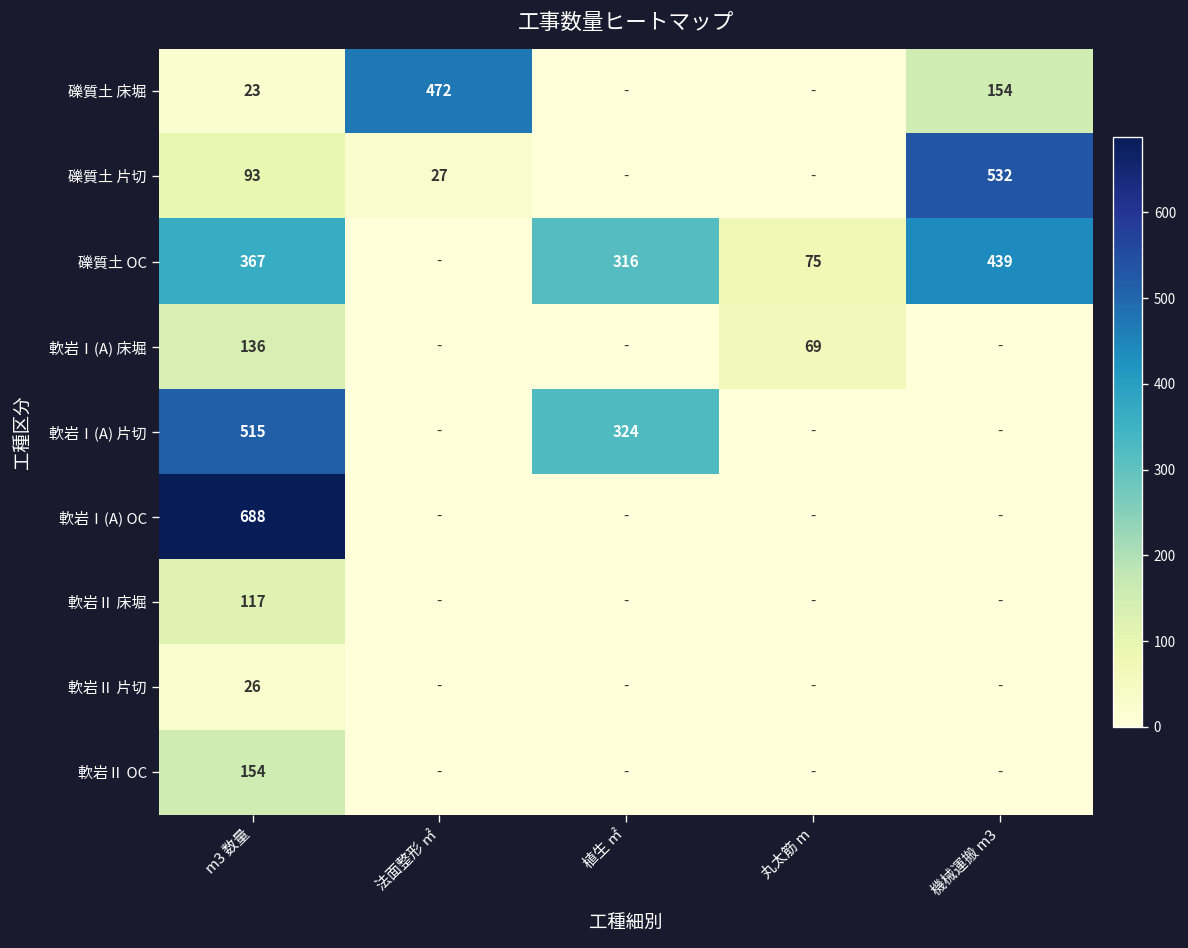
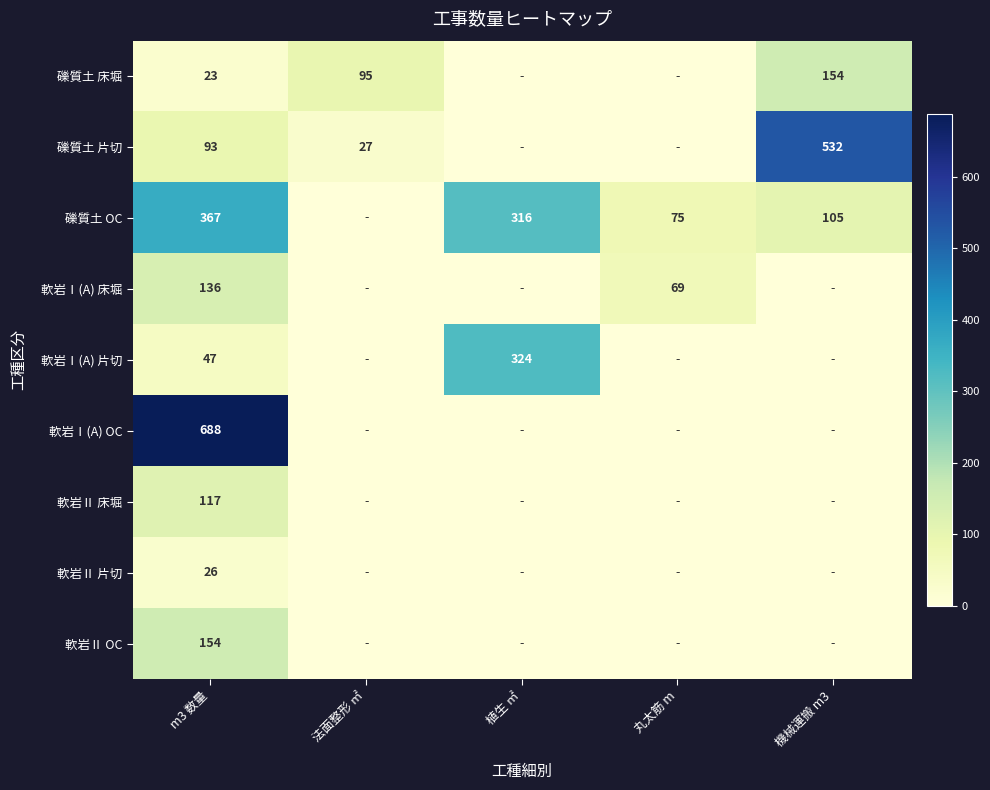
  {
    "礫質土 床堀": {
      "m3 数量": 23,
-     "法面整形 ㎡": 472,
+     "法面整形 ㎡": 95,
      "機械運搬 m3": 154
    },
    "礫質土 片切": {
      "m3 数量": 93,
      "法面整形 ㎡": 27,
      "機械運搬 m3": 532
    },
    "礫質土 OC": {
      "m3 数量": 367,
      "植生 ㎡": 316,
      "丸太筋 m": 75,
-     "機械運搬 m3": 439
+     "機械運搬 m3": 105
    },
    "軟岩Ⅰ(A) 床堀": {
      "m3 数量": 136,
      "丸太筋 m": 69
    },
    "軟岩Ⅰ(A) 片切": {
-     "m3 数量": 515,
+     "m3 数量": 47,
      "植生 ㎡": 324
    },
    "軟岩Ⅰ(A) OC": {
      "m3 数量": 688
    },
    "軟岩Ⅱ 床堀": {
      "m3 数量": 117
    },
    "軟岩Ⅱ 片切": {
      "m3 数量": 26
    },
    "軟岩Ⅱ OC": {
      "m3 数量": 154
    }
  }
